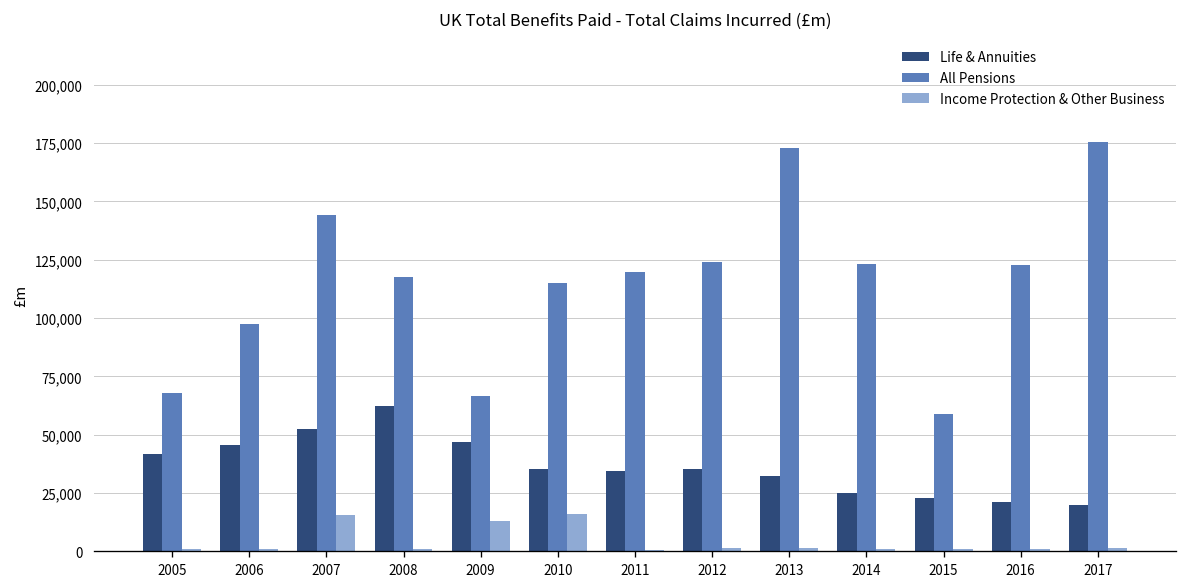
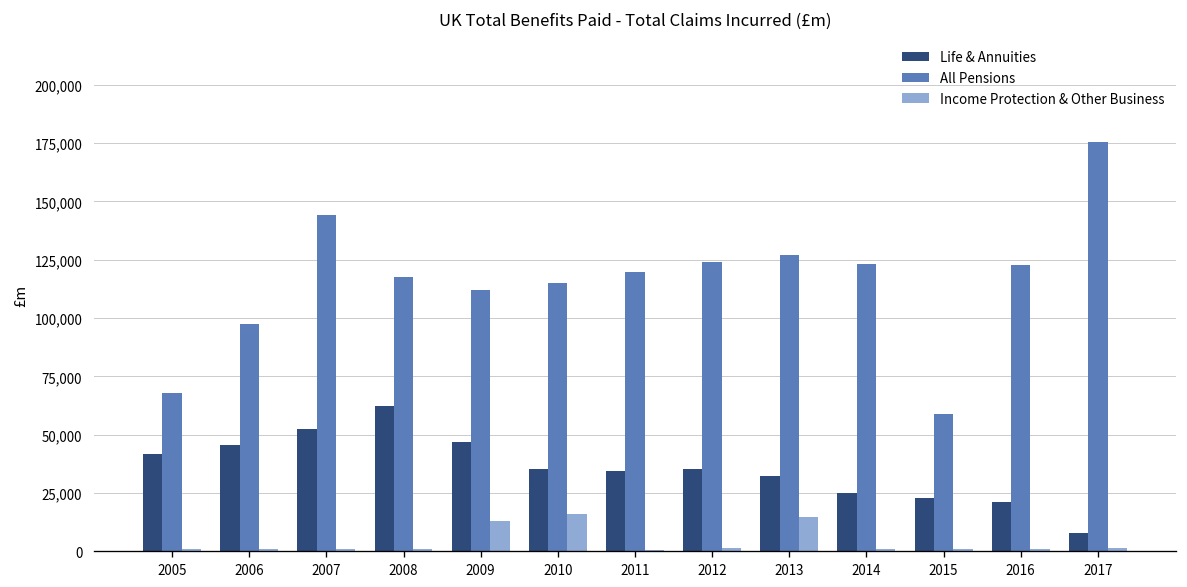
  {
    "Life & Annuities": {
      "2005": "42,000",
      "2006": "45,000",
      "2007": "52,000",
      "2008": "62,000",
      "2009": "47,000",
      "2010": "35,000",
      "2011": "35,000",
      "2012": "35,000",
      "2013": "32,000",
      "2014": "25,000",
      "2015": "23,000",
      "2016": "21,000",
-     "2017": "20,000"
+     "2017": "8,000"
    },
    "All Pensions": {
      "2005": "68,000",
      "2006": "98,000",
      "2007": "144,000",
      "2008": "118,000",
-     "2009": "67,000",
+     "2009": "112,000",
      "2010": "115,000",
      "2011": "120,000",
      "2012": "124,000",
-     "2013": "173,000",
+     "2013": "127,000",
      "2014": "123,000",
      "2015": "59,000",
      "2016": "123,000",
      "2017": "175,000"
    },
    "Income Protection & Other Business": {
-     "2007": "16,000",
+     "2007": "1,000",
      "2009": "13,000",
      "2010": "16,000",
-     "2013": "1,000",
+     "2013": "15,000",
      "2017": "1,000"
    }
  }
